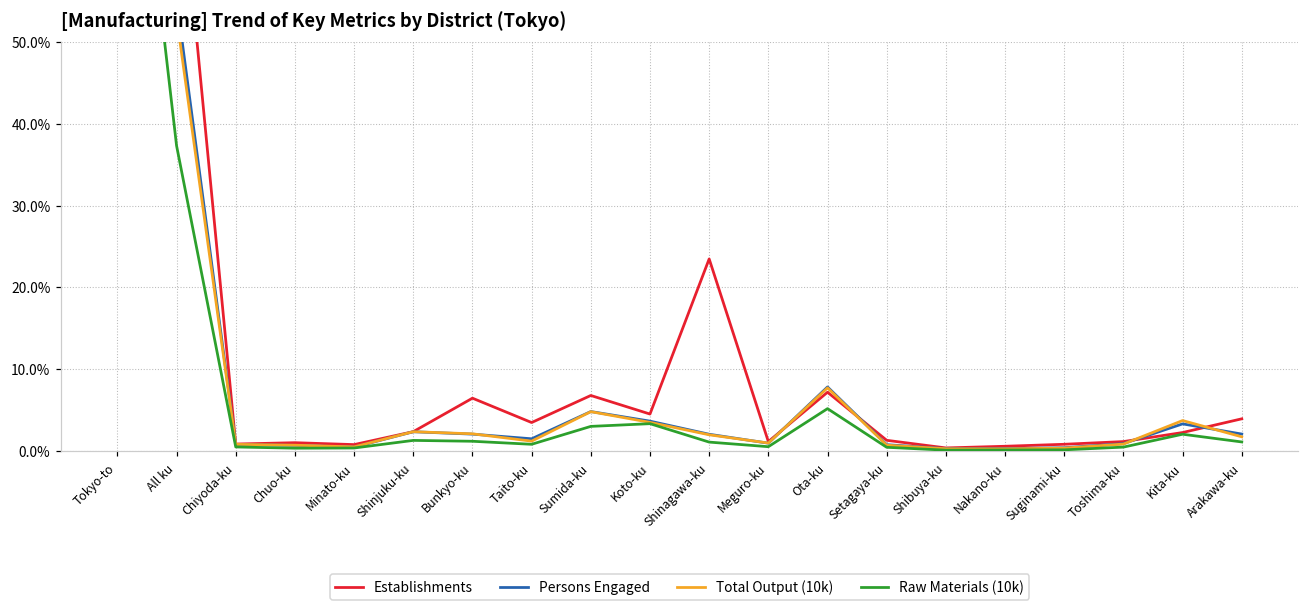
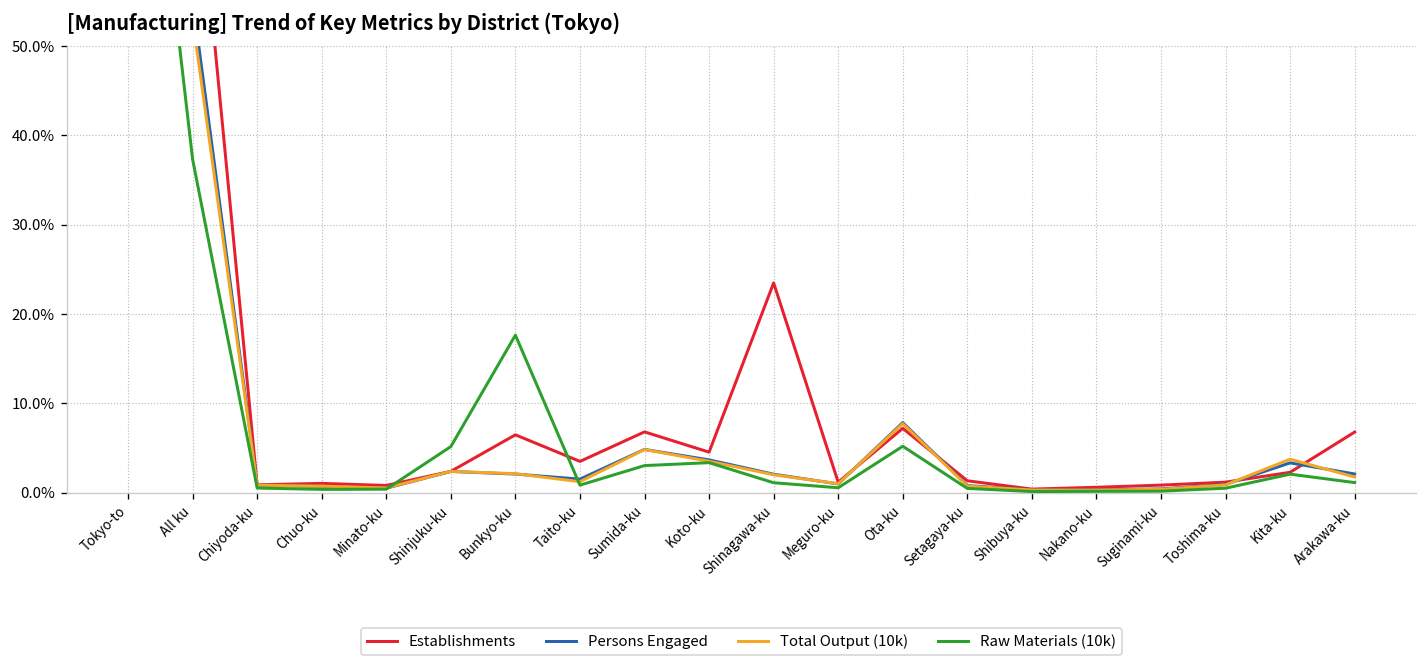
  {
    "Establishments": {
      "Bunkyo-ku": "6%",
      "Taito-ku": "4%",
      "Sumida-ku": "7%",
      "Koto-ku": "5%",
      "Shinagawa-ku": "23%",
      "Ota-ku": "7%",
      "Setagaya-ku": "1%",
      "Suginami-ku": "1%",
-     "Arakawa-ku": "4%"
+     "Arakawa-ku": "7%"
    },
    "Persons Engaged": {
      "Kita-ku": "3%",
      "Arakawa-ku": "2%"
    },
    "Total Output (10k)": {
      "Kita-ku": "4%",
      "Arakawa-ku": "2%"
    },
    "Raw Materials (10k)": {
      "All ku": "37%",
      "Chuo-ku": "0%",
-     "Shinjuku-ku": "1%",
-     "Bunkyo-ku": "1%",
+     "Shinjuku-ku": "5%",
+     "Bunkyo-ku": "18%",
      "Taito-ku": "1%",
      "Sumida-ku": "3%",
      "Shinagawa-ku": "1%",
      "Meguro-ku": "1%",
      "Ota-ku": "5%",
      "Toshima-ku": "1%",
      "Arakawa-ku": "1%"
    }
  }
